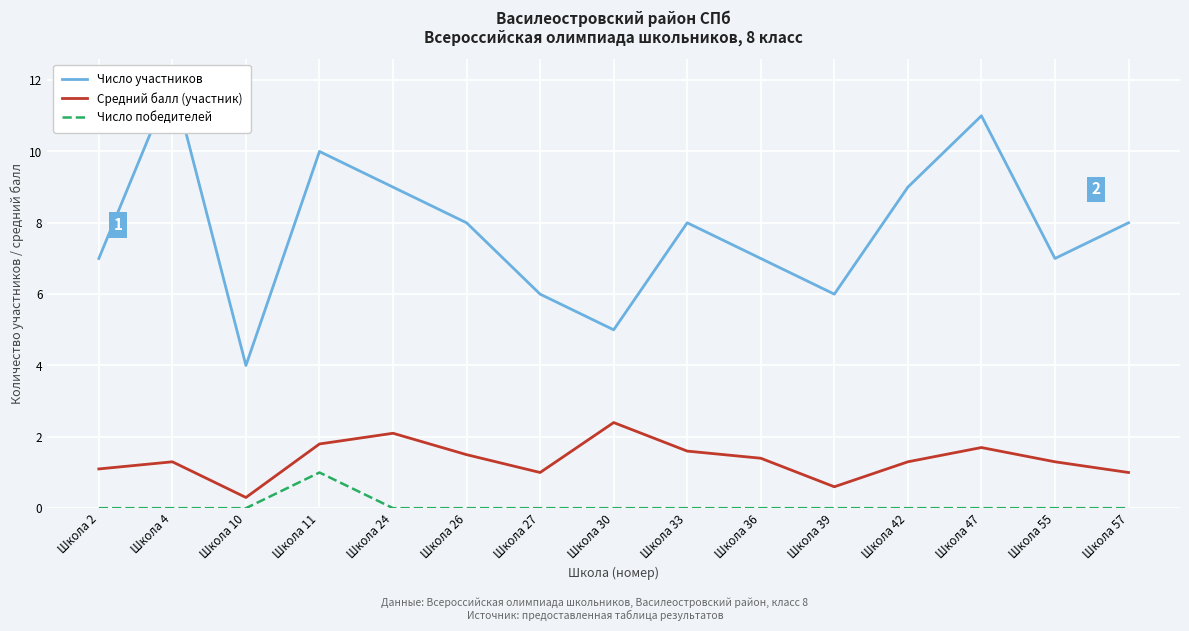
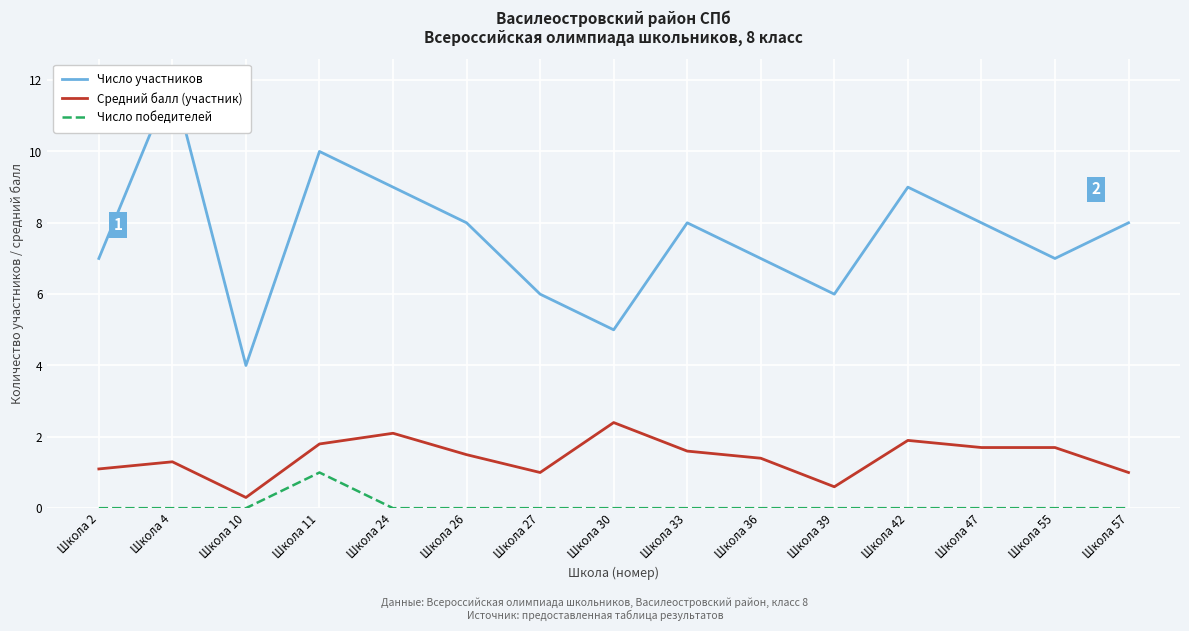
  {
    "Число участников": {
      "Школа 2": 7,
      "Школа 10": 4,
      "Школа 11": 10,
      "Школа 24": 9,
      "Школа 26": 8,
      "Школа 27": 6,
      "Школа 30": 5,
      "Школа 33": 8,
      "Школа 36": 7,
      "Школа 39": 6,
      "Школа 42": 9,
-     "Школа 47": 11,
+     "Школа 47": 8,
      "Школа 55": 7,
      "Школа 57": 8
    },
    "Средний балл (участник)": {
      "Школа 2": 1.1,
      "Школа 4": 1.3,
      "Школа 10": 0.3,
      "Школа 11": 1.8,
      "Школа 24": 2.1,
      "Школа 26": 1.5,
      "Школа 27": 1.0,
      "Школа 30": 2.4,
      "Школа 33": 1.6,
      "Школа 36": 1.4,
      "Школа 39": 0.6,
-     "Школа 42": 1.3,
+     "Школа 42": 1.9,
      "Школа 47": 1.7,
-     "Школа 55": 1.3,
+     "Школа 55": 1.7,
      "Школа 57": 1.0
    },
    "Число победителей": {
      "Школа 2": 0.0,
      "Школа 4": 0.0,
      "Школа 10": 0.0,
      "Школа 11": 1.0,
      "Школа 24": 0.0,
      "Школа 26": 0.0,
      "Школа 27": 0.0,
      "Школа 30": 0.0,
      "Школа 33": 0.0,
      "Школа 36": 0.0,
      "Школа 39": 0.0,
      "Школа 42": 0.0,
      "Школа 47": 0.0,
      "Школа 55": 0.0,
      "Школа 57": 0.0
    }
  }
